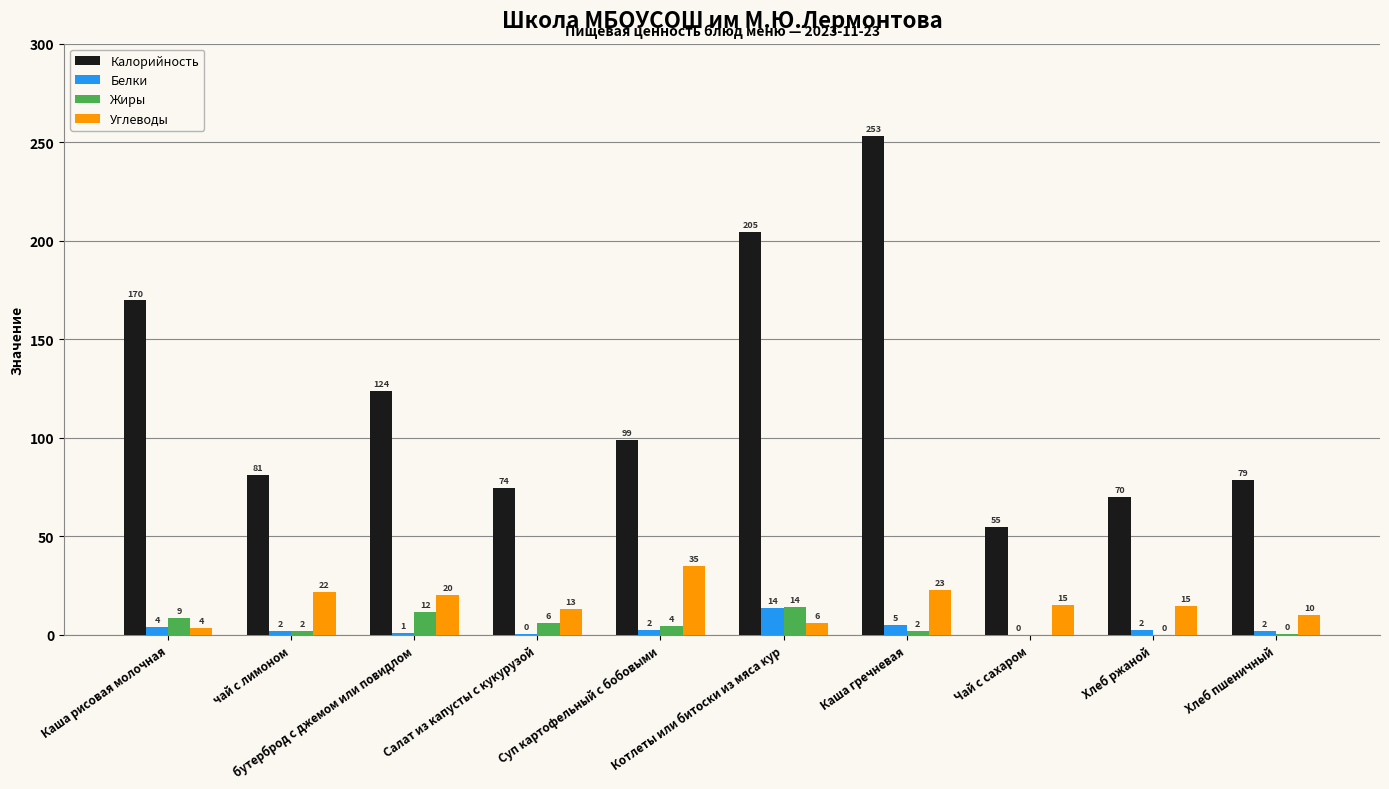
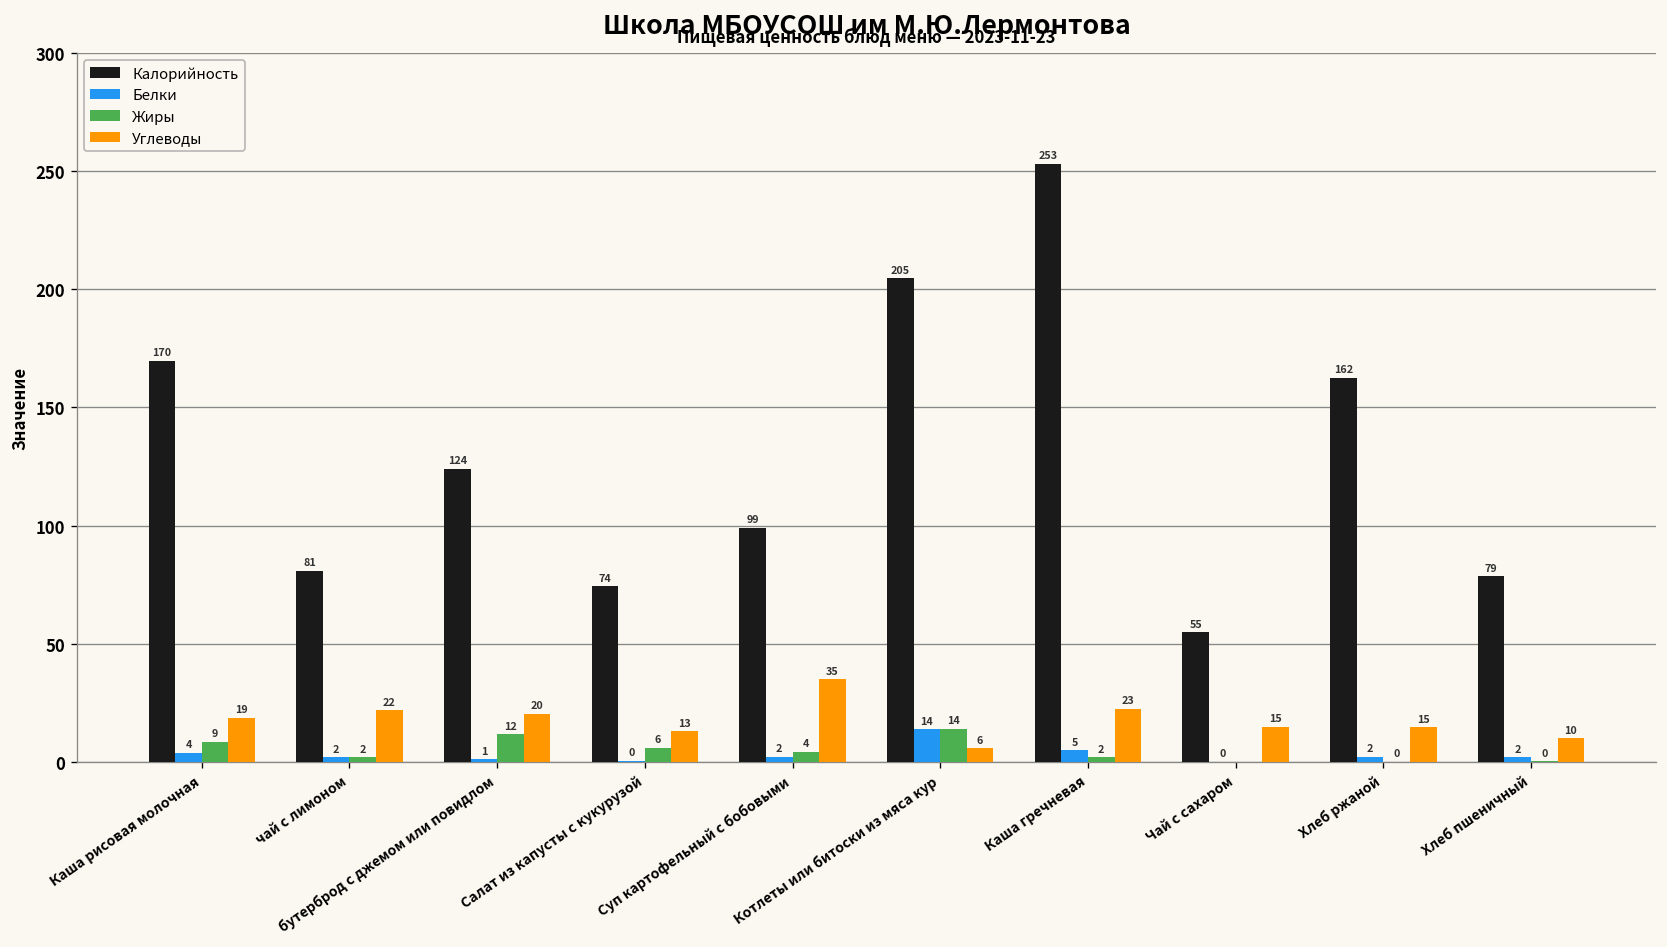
  {
    "Калорийность": {
      "Каша рисовая молочная": 170,
      "чай с лимоном": 81,
      "бутерброд с джемом или повидлом": 124,
      "Салат из капусты с кукурузой": 74,
      "Суп картофельный с бобовыми": 99,
      "Котлеты или битоски из мяса кур": 205,
      "Каша гречневая": 253,
      "Чай с сахаром": 55,
-     "Хлеб ржаной": 70,
+     "Хлеб ржаной": 162,
      "Хлеб пшеничный": 79
    },
    "Белки": {
      "Каша рисовая молочная": 4,
      "чай с лимоном": 2,
      "бутерброд с джемом или повидлом": 1,
      "Салат из капусты с кукурузой": 0,
      "Суп картофельный с бобовыми": 2,
      "Котлеты или битоски из мяса кур": 14,
      "Каша гречневая": 5,
      "Чай с сахаром": 0,
      "Хлеб ржаной": 2,
      "Хлеб пшеничный": 2
    },
    "Жиры": {
      "Каша рисовая молочная": 9,
      "чай с лимоном": 2,
      "бутерброд с джемом или повидлом": 12,
      "Салат из капусты с кукурузой": 6,
      "Суп картофельный с бобовыми": 4,
      "Котлеты или битоски из мяса кур": 14,
      "Каша гречневая": 2,
      "Хлеб ржаной": 0,
      "Хлеб пшеничный": 0
    },
    "Углеводы": {
-     "Каша рисовая молочная": 4,
+     "Каша рисовая молочная": 19,
      "чай с лимоном": 22,
      "бутерброд с джемом или повидлом": 20,
      "Салат из капусты с кукурузой": 13,
      "Суп картофельный с бобовыми": 35,
      "Котлеты или битоски из мяса кур": 6,
      "Каша гречневая": 23,
      "Чай с сахаром": 15,
      "Хлеб ржаной": 15,
      "Хлеб пшеничный": 10
    }
  }
